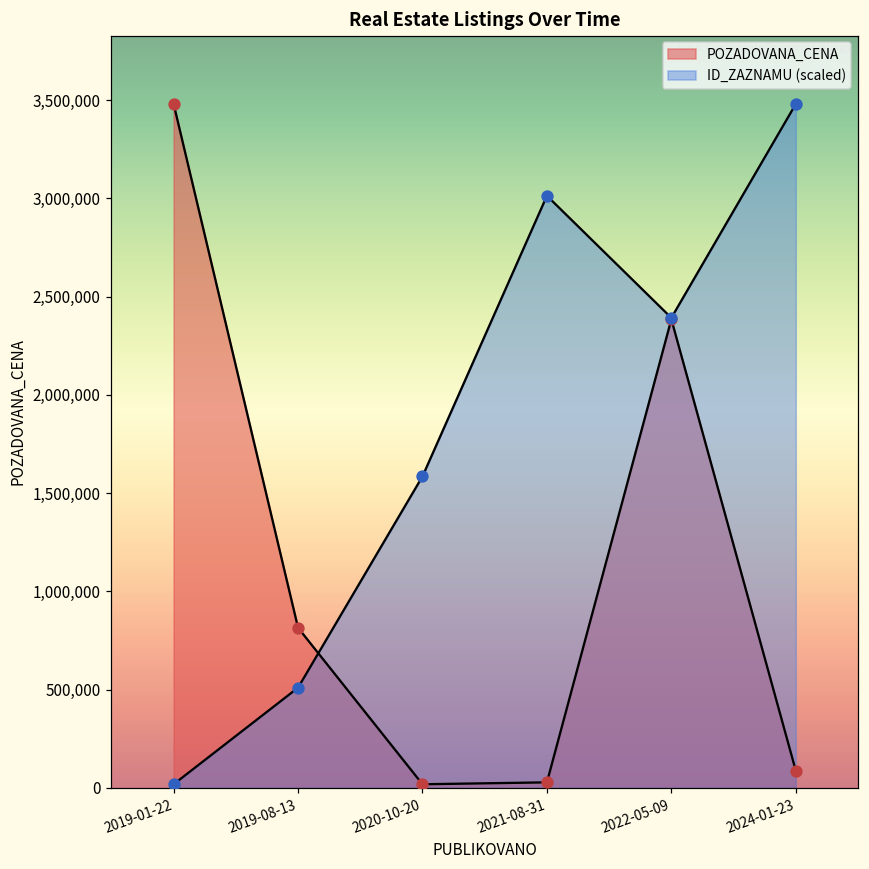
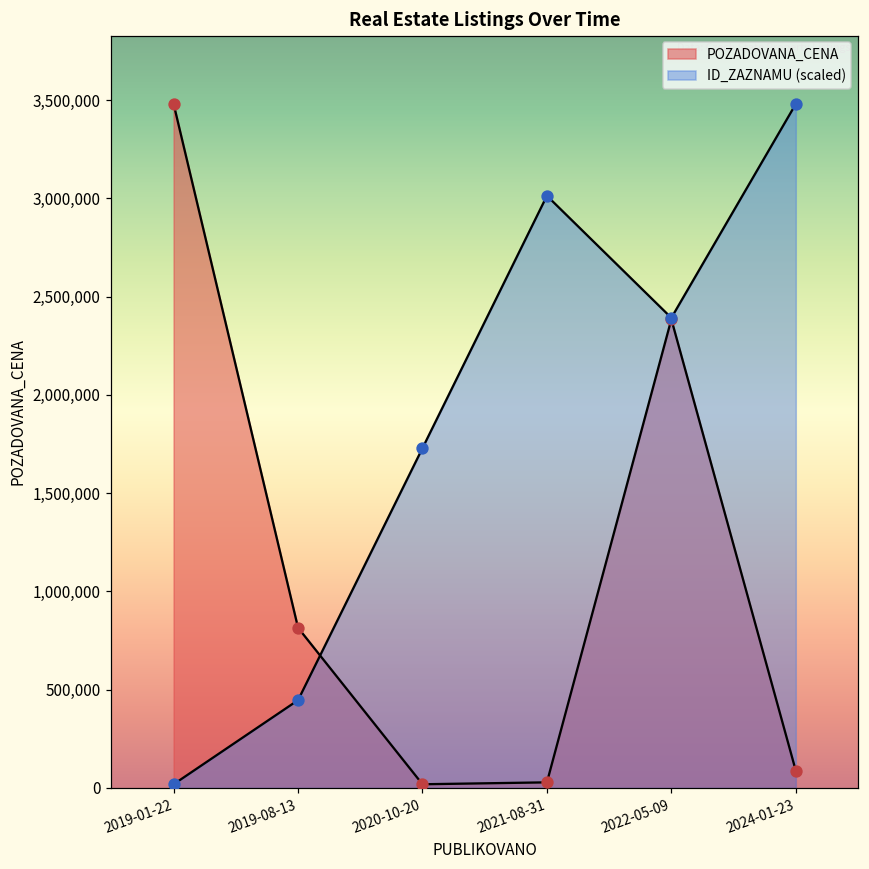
  {
    "POZADOVANA_CENA": {
      "2019-01-22": "3,480,000",
      "2019-08-13": "820,000",
      "2020-10-20": "20,000",
      "2021-08-31": "30,000",
      "2024-01-23": "90,000"
    },
    "ID_ZAZNAMU (scaled)": {
      "2019-01-22": "20,000",
-     "2019-08-13": "510,000",
-     "2020-10-20": "1,590,000",
+     "2019-08-13": "450,000",
+     "2020-10-20": "1,730,000",
      "2021-08-31": "3,010,000",
      "2024-01-23": "3,480,000"
    }
  }
